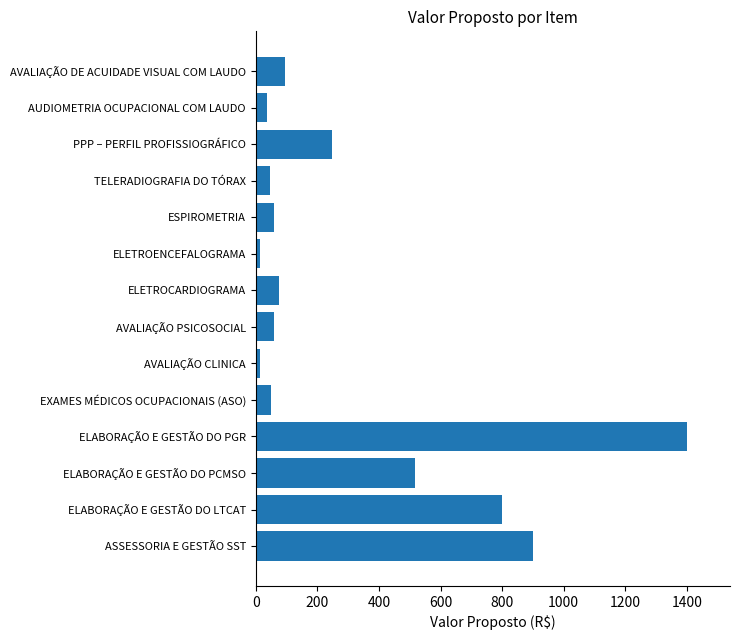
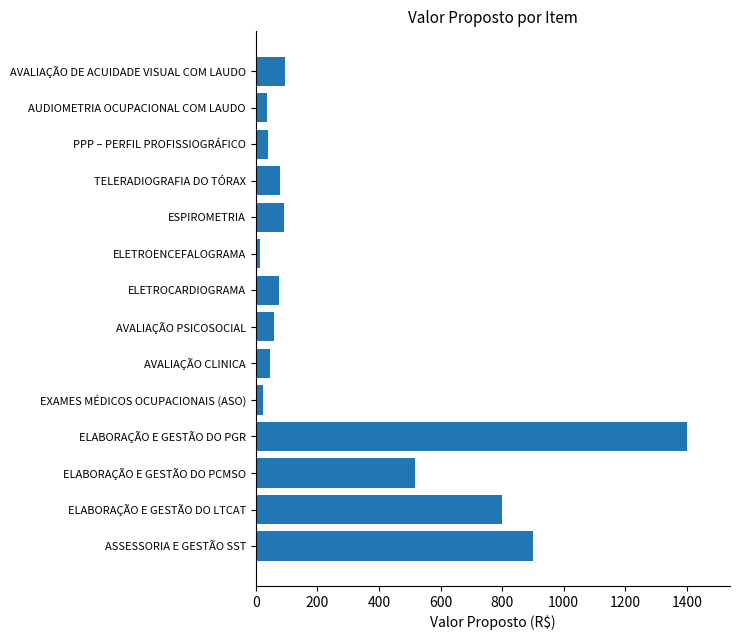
  {
    "AVALIAÇÃO DE ACUIDADE VISUAL COM LAUDO": 90,
    "AUDIOMETRIA OCUPACIONAL COM LAUDO": 40,
-   "PPP – PERFIL PROFISSIOGRÁFICO": 250,
-   "TELERADIOGRAFIA DO TÓRAX": 50,
-   "ESPIROMETRIA": 60,
+   "PPP – PERFIL PROFISSIOGRÁFICO": 40,
+   "TELERADIOGRAFIA DO TÓRAX": 80,
+   "ESPIROMETRIA": 90,
    "ELETROENCEFALOGRAMA": 10,
    "ELETROCARDIOGRAMA": 80,
    "AVALIAÇÃO PSICOSOCIAL": 60,
-   "AVALIAÇÃO CLINICA": 20,
-   "EXAMES MÉDICOS OCUPACIONAIS (ASO)": 50,
+   "AVALIAÇÃO CLINICA": 50,
+   "EXAMES MÉDICOS OCUPACIONAIS (ASO)": 20,
    "ELABORAÇÃO E GESTÃO DO PGR": 1400,
    "ELABORAÇÃO E GESTÃO DO PCMSO": 520,
    "ELABORAÇÃO E GESTÃO DO LTCAT": 800,
    "ASSESSORIA E GESTÃO SST": 900
  }
